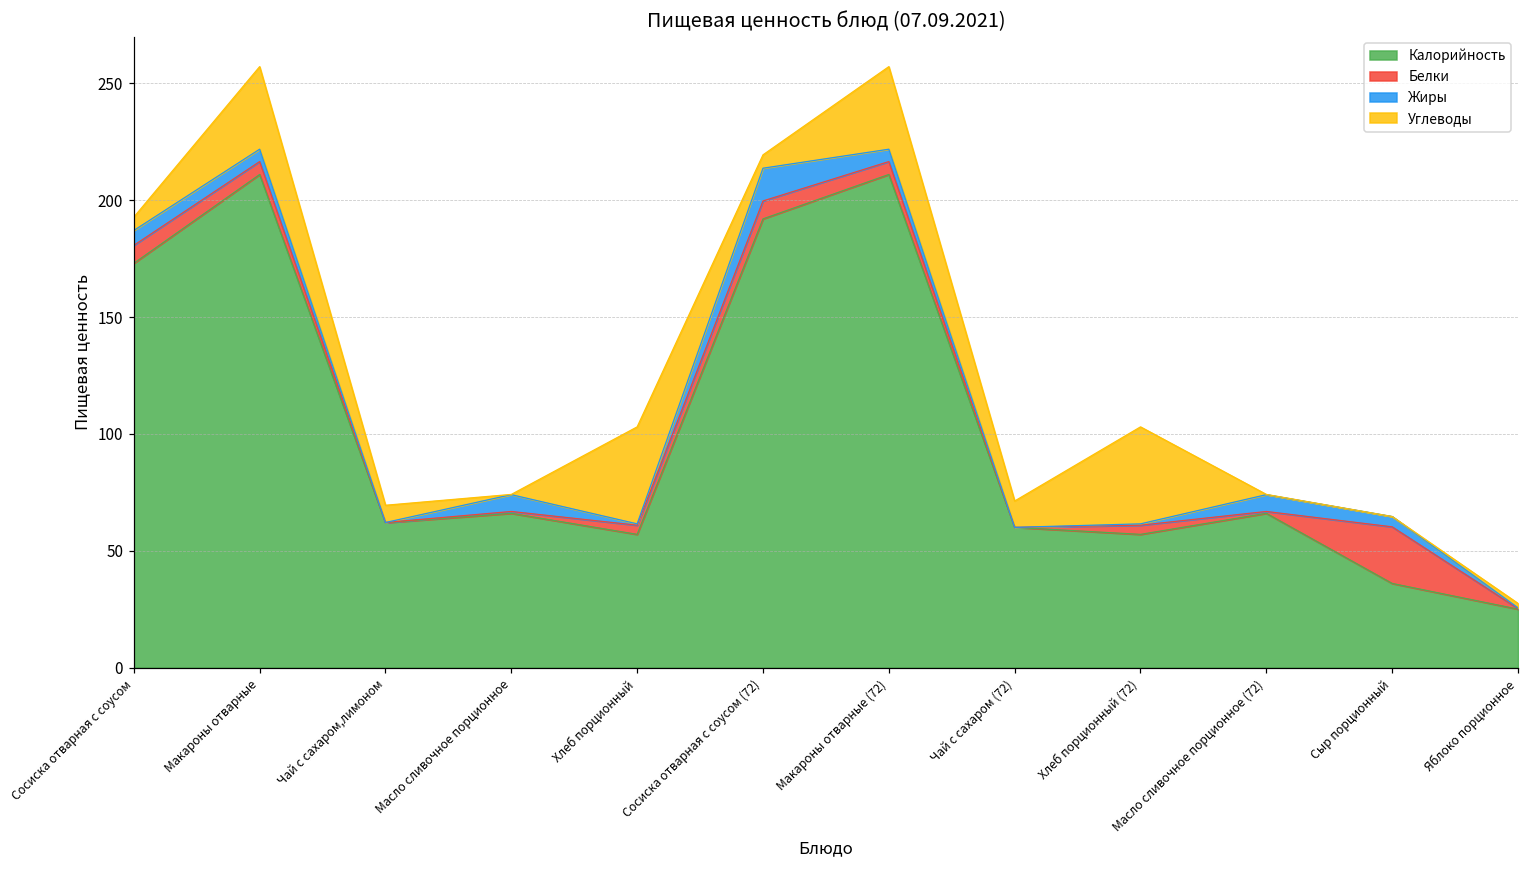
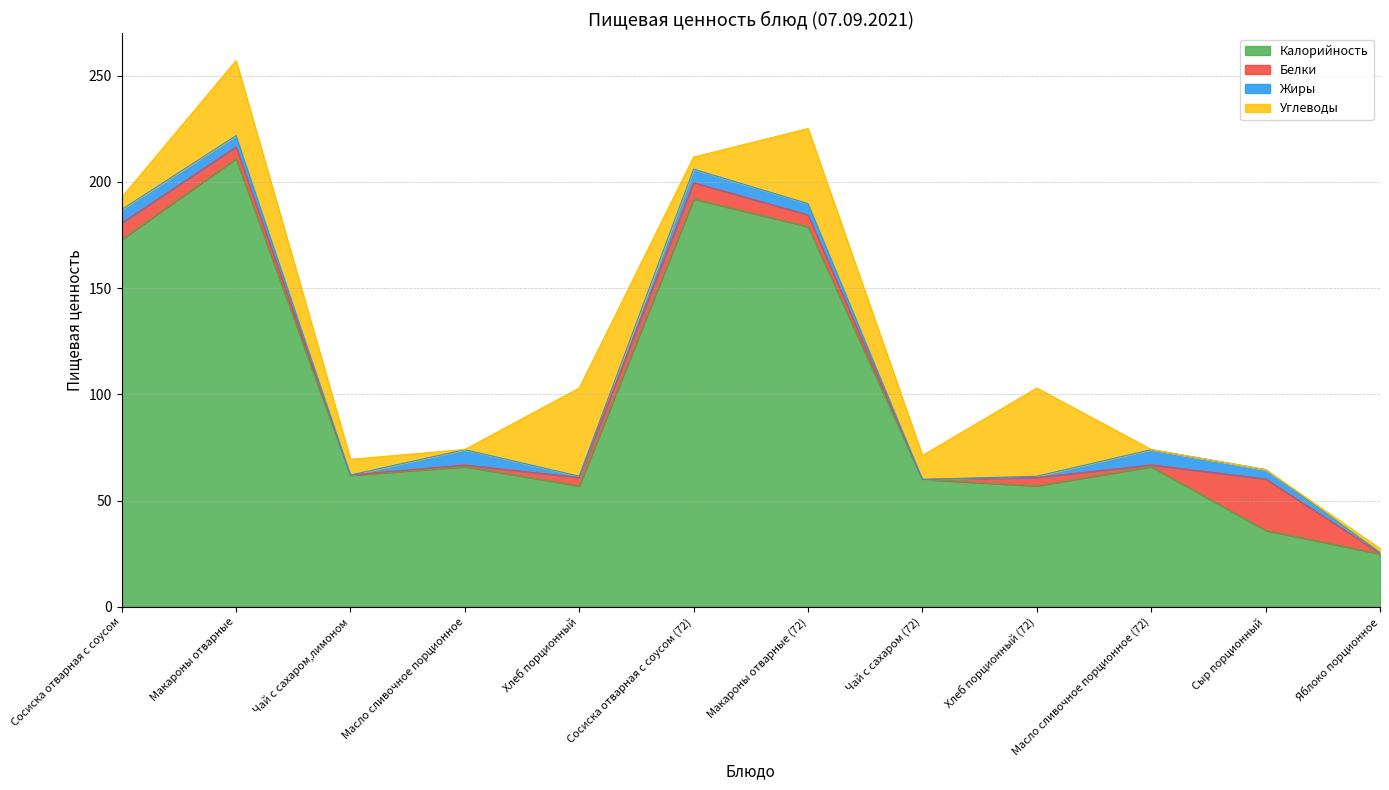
  {
    "Калорийность": {
      "Сосиска отварная с соусом": 173,
      "Макароны отварные": 211,
      "Хлеб порционный": 57,
      "Сосиска отварная с соусом (72)": 192,
-     "Макароны отварные (72)": 211,
+     "Макароны отварные (72)": 179,
      "Хлеб порционный (72)": 57,
      "Сыр порционный": 36
    },
    "Белки": {
      "Сосиска отварная с соусом": 8,
      "Макароны отварные": 6,
      "Сосиска отварная с соусом (72)": 8,
      "Макароны отварные (72)": 6,
      "Сыр порционный": 24
    },
    "Жиры": {
      "Сосиска отварная с соусом": 6,
      "Макароны отварные": 5,
-     "Сосиска отварная с соусом (72)": 14,
+     "Сосиска отварная с соусом (72)": 6,
      "Макароны отварные (72)": 5
    },
    "Углеводы": {
      "Сосиска отварная с соусом": 6,
      "Макароны отварные": 35,
      "Чай с сахаром,лимоном": 7,
      "Хлеб порционный": 42,
      "Сосиска отварная с соусом (72)": 6,
      "Макароны отварные (72)": 35,
      "Чай с сахаром (72)": 11,
      "Хлеб порционный (72)": 42,
      "Яблоко порционное": 2
    }
  }
